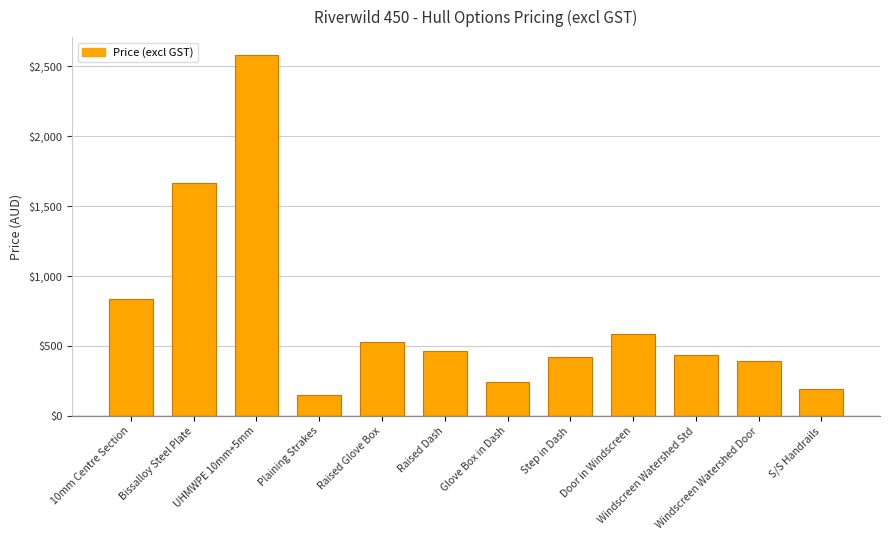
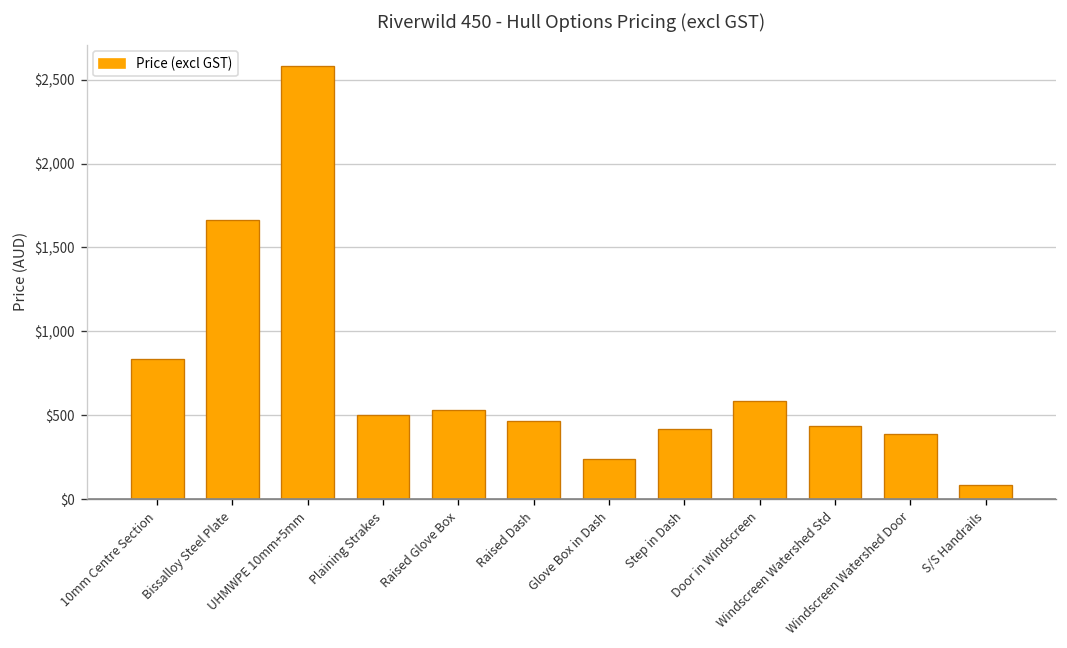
  {
    "10mm Centre Section": "$840",
    "Bissalloy Steel Plate": "$1,660",
    "UHMWPE 10mm+5mm": "$2,580",
-   "Plaining Strakes": "$150",
+   "Plaining Strakes": "$500",
    "Raised Glove Box": "$530",
    "Raised Dash": "$470",
    "Glove Box in Dash": "$240",
    "Step in Dash": "$420",
    "Door in Windscreen": "$590",
    "Windscreen Watershed Std": "$440",
    "Windscreen Watershed Door": "$390",
-   "S/S Handrails": "$200"
+   "S/S Handrails": "$80"
  }
